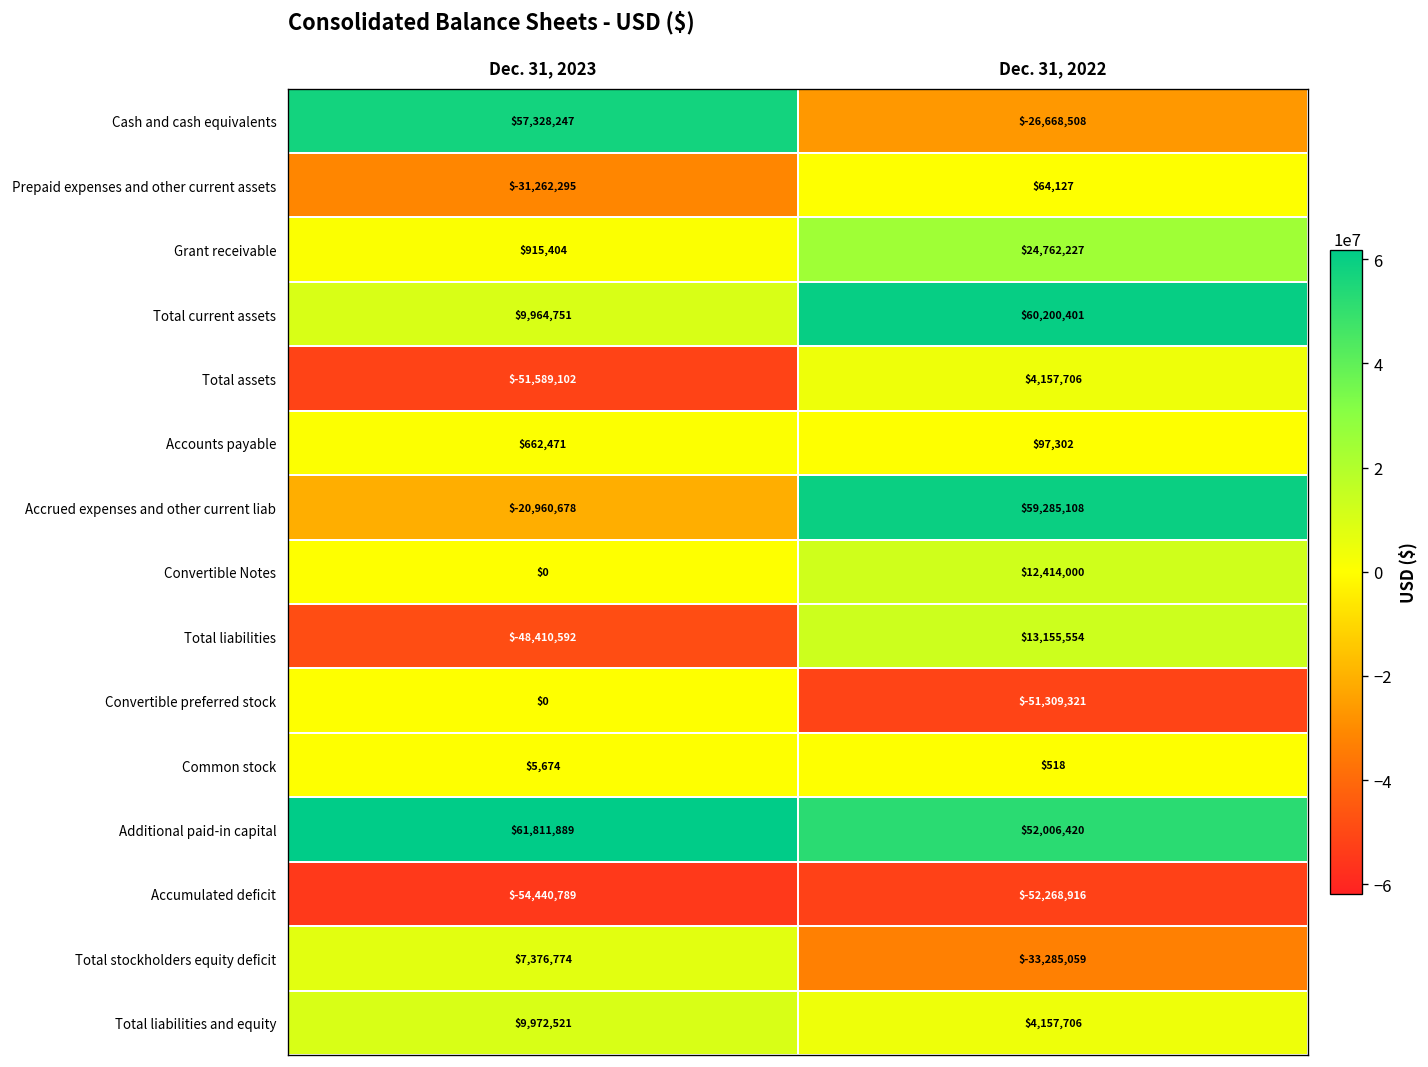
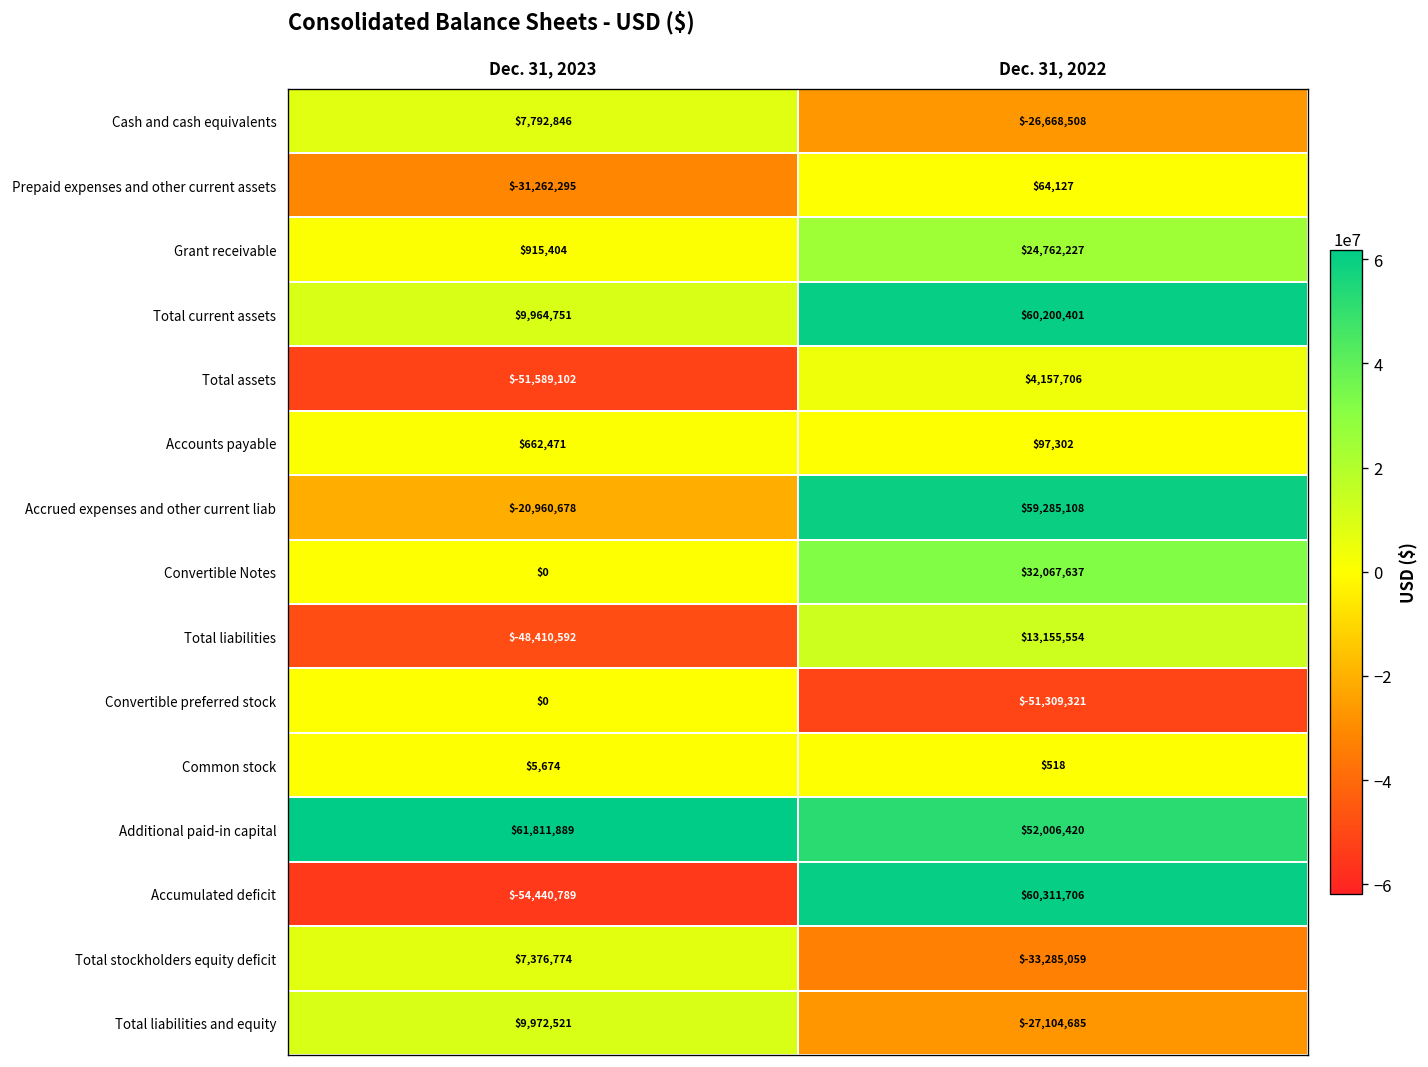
  {
    "Cash and cash equivalents": {
-     "Dec. 31, 2023": "$57,328,247",
+     "Dec. 31, 2023": "$7,792,846",
      "Dec. 31, 2022": "$-26,668,508"
    },
    "Prepaid expenses and other current assets": {
      "Dec. 31, 2023": "$-31,262,295",
      "Dec. 31, 2022": "$64,127"
    },
    "Grant receivable": {
      "Dec. 31, 2023": "$915,404",
      "Dec. 31, 2022": "$24,762,227"
    },
    "Total current assets": {
      "Dec. 31, 2023": "$9,964,751",
      "Dec. 31, 2022": "$60,200,401"
    },
    "Total assets": {
      "Dec. 31, 2023": "$-51,589,102",
      "Dec. 31, 2022": "$4,157,706"
    },
    "Accounts payable": {
      "Dec. 31, 2023": "$662,471",
      "Dec. 31, 2022": "$97,302"
    },
    "Accrued expenses and other current liab": {
      "Dec. 31, 2023": "$-20,960,678",
      "Dec. 31, 2022": "$59,285,108"
    },
    "Convertible Notes": {
      "Dec. 31, 2023": "$0",
-     "Dec. 31, 2022": "$12,414,000"
+     "Dec. 31, 2022": "$32,067,637"
    },
    "Total liabilities": {
      "Dec. 31, 2023": "$-48,410,592",
      "Dec. 31, 2022": "$13,155,554"
    },
    "Convertible preferred stock": {
      "Dec. 31, 2023": "$0",
      "Dec. 31, 2022": "$-51,309,321"
    },
    "Common stock": {
      "Dec. 31, 2023": "$5,674",
      "Dec. 31, 2022": "$518"
    },
    "Additional paid-in capital": {
      "Dec. 31, 2023": "$61,811,889",
      "Dec. 31, 2022": "$52,006,420"
    },
    "Accumulated deficit": {
      "Dec. 31, 2023": "$-54,440,789",
-     "Dec. 31, 2022": "$-52,268,916"
+     "Dec. 31, 2022": "$60,311,706"
    },
    "Total stockholders equity deficit": {
      "Dec. 31, 2023": "$7,376,774",
      "Dec. 31, 2022": "$-33,285,059"
    },
    "Total liabilities and equity": {
      "Dec. 31, 2023": "$9,972,521",
-     "Dec. 31, 2022": "$4,157,706"
+     "Dec. 31, 2022": "$-27,104,685"
    }
  }
